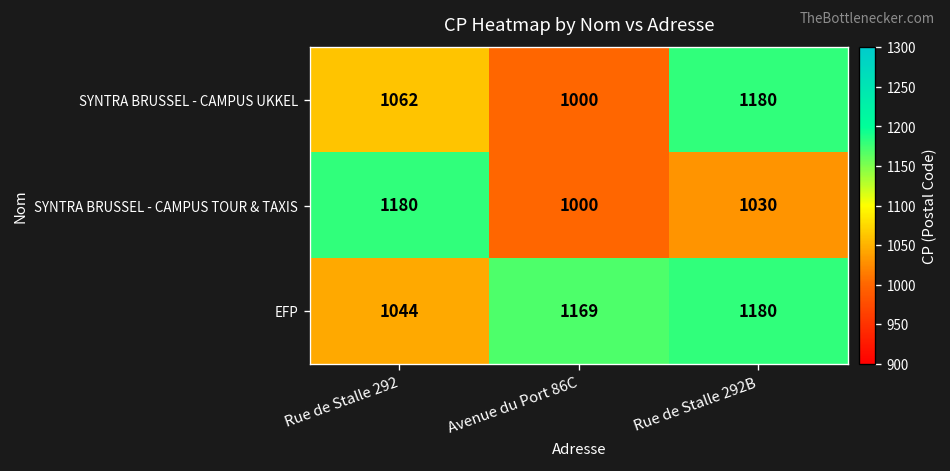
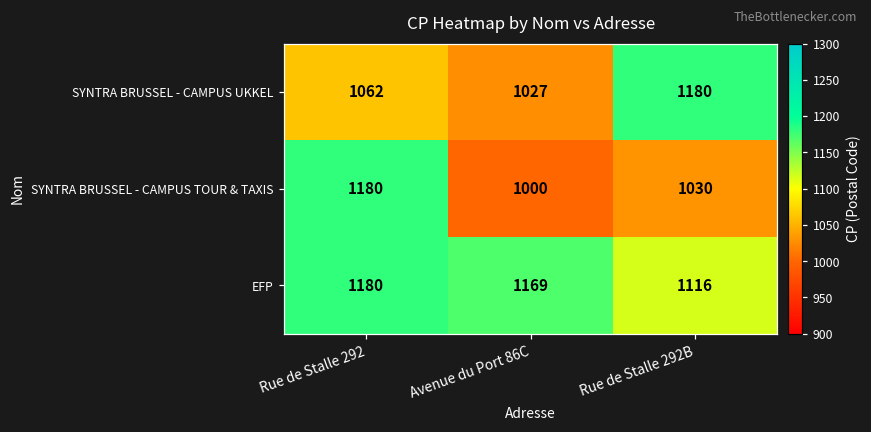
  {
    "SYNTRA BRUSSEL - CAMPUS UKKEL": {
      "Rue de Stalle 292": 1062,
-     "Avenue du Port 86C": 1000,
+     "Avenue du Port 86C": 1027,
      "Rue de Stalle 292B": 1180
    },
    "SYNTRA BRUSSEL - CAMPUS TOUR & TAXIS": {
      "Rue de Stalle 292": 1180,
      "Avenue du Port 86C": 1000,
      "Rue de Stalle 292B": 1030
    },
    "EFP": {
-     "Rue de Stalle 292": 1044,
+     "Rue de Stalle 292": 1180,
      "Avenue du Port 86C": 1169,
-     "Rue de Stalle 292B": 1180
+     "Rue de Stalle 292B": 1116
    }
  }
